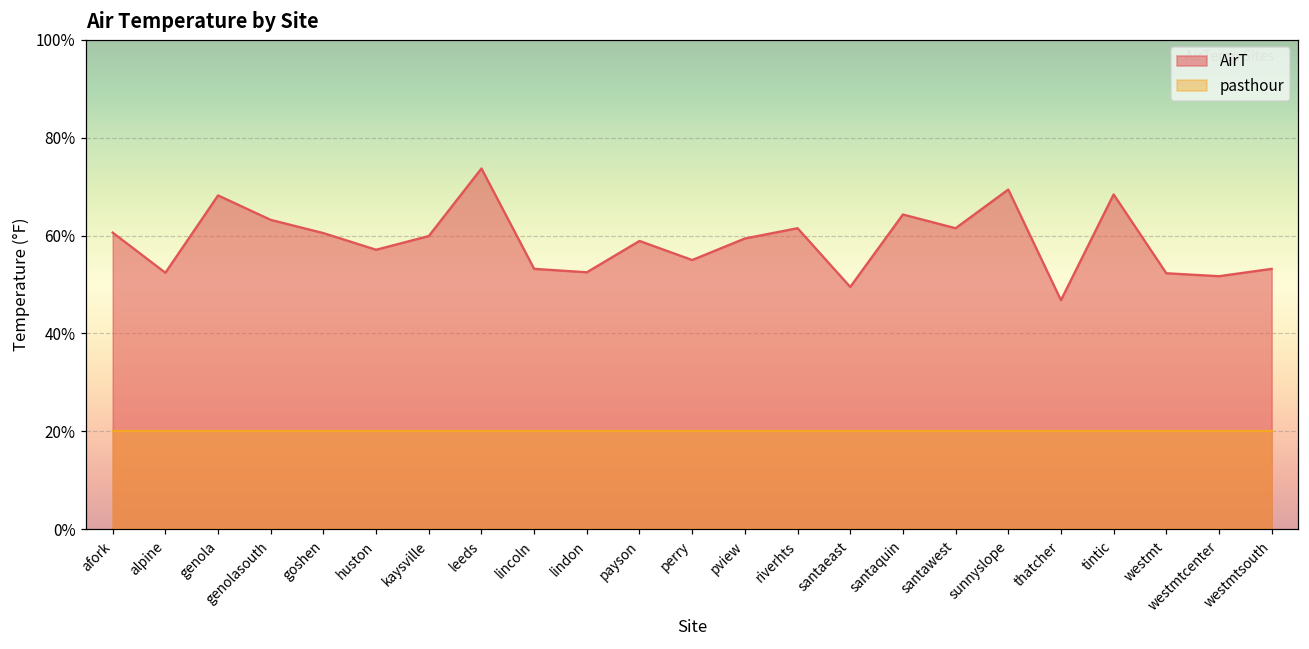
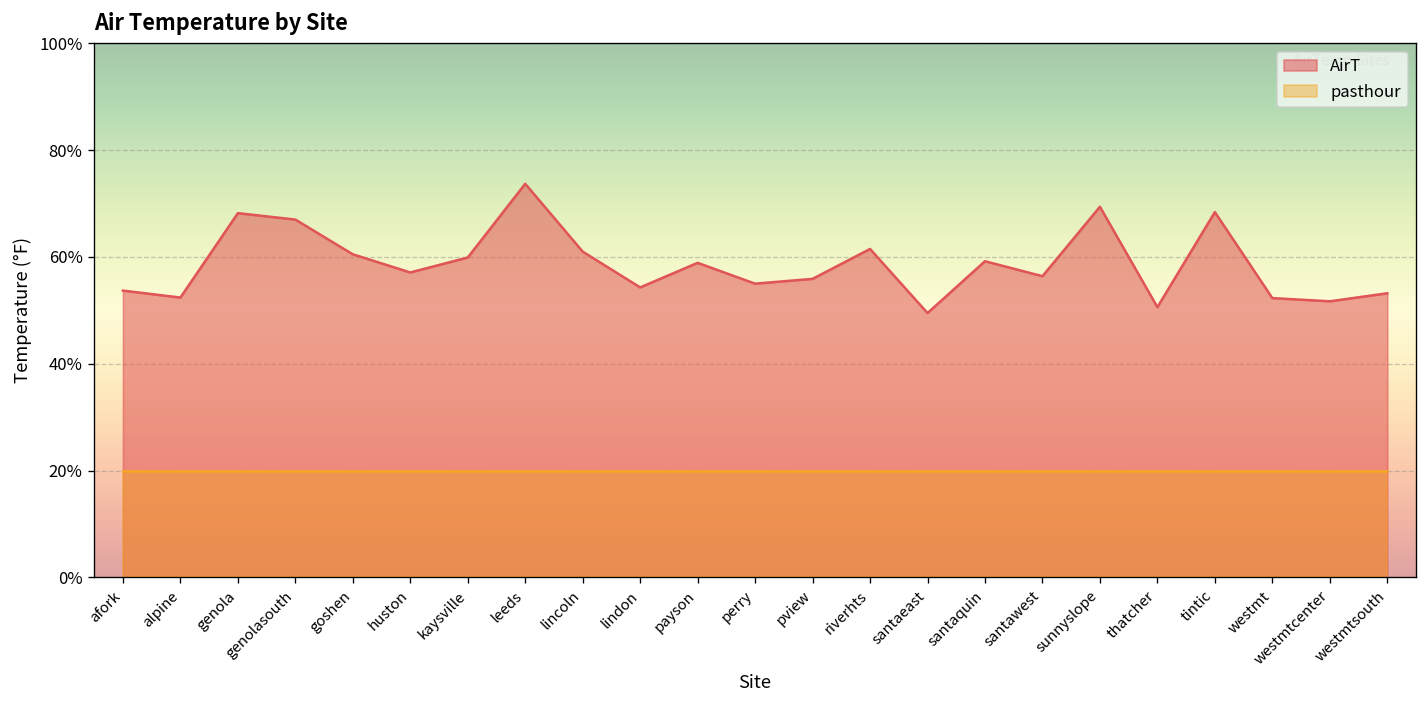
  {
    "AirT": {
-     "afork": "61%",
+     "afork": "54%",
      "alpine": "52%",
      "genola": "68%",
-     "genolasouth": "63%",
+     "genolasouth": "67%",
      "goshen": "61%",
      "huston": "57%",
      "kaysville": "60%",
      "leeds": "74%",
-     "lincoln": "53%",
-     "lindon": "53%",
+     "lincoln": "61%",
+     "lindon": "54%",
      "payson": "59%",
      "perry": "55%",
-     "pview": "59%",
+     "pview": "56%",
      "riverhts": "62%",
      "santaeast": "50%",
-     "santaquin": "64%",
-     "santawest": "62%",
+     "santaquin": "59%",
+     "santawest": "56%",
      "sunnyslope": "69%",
-     "thatcher": "47%",
+     "thatcher": "51%",
      "tintic": "68%",
      "westmt": "52%",
      "westmtcenter": "52%",
      "westmtsouth": "53%"
    },
    "pasthour": {
      "afork": "20%",
      "alpine": "20%",
      "genola": "20%",
      "genolasouth": "20%",
      "goshen": "20%",
      "huston": "20%",
      "kaysville": "20%",
      "leeds": "20%",
      "lincoln": "20%",
      "lindon": "20%",
      "payson": "20%",
      "perry": "20%",
      "pview": "20%",
      "riverhts": "20%",
      "santaeast": "20%",
      "santaquin": "20%",
      "santawest": "20%",
      "sunnyslope": "20%",
      "thatcher": "20%",
      "tintic": "20%",
      "westmt": "20%",
      "westmtcenter": "20%",
      "westmtsouth": "20%"
    }
  }
